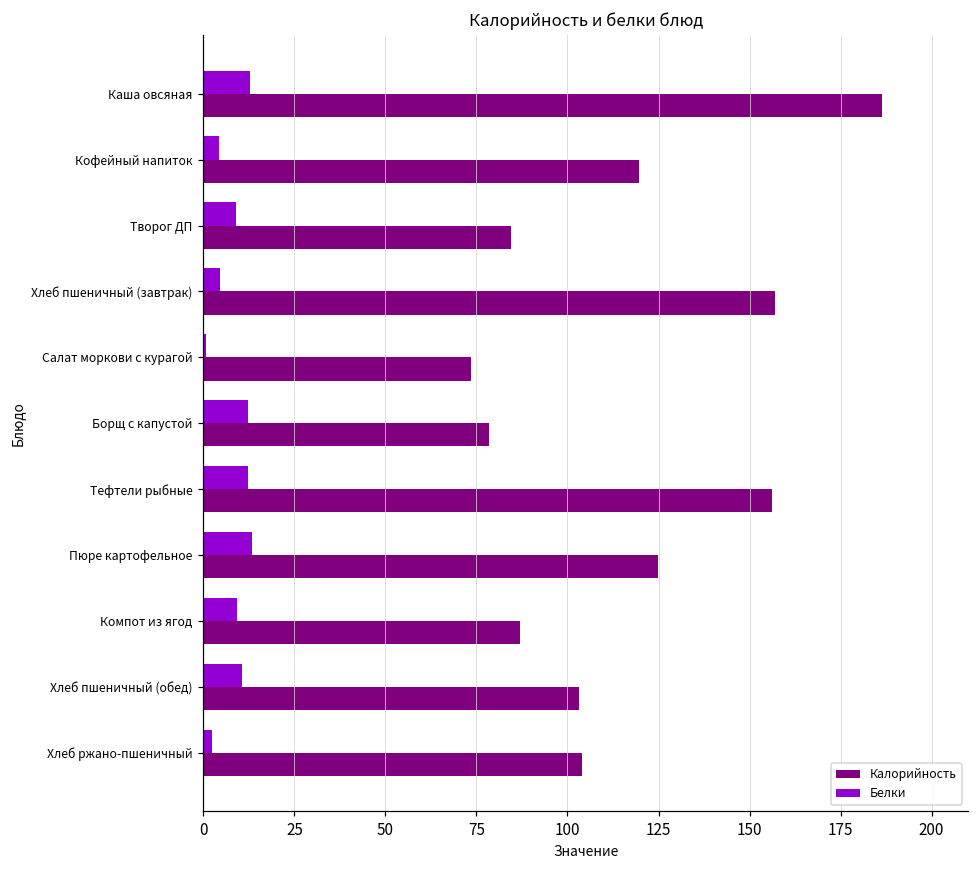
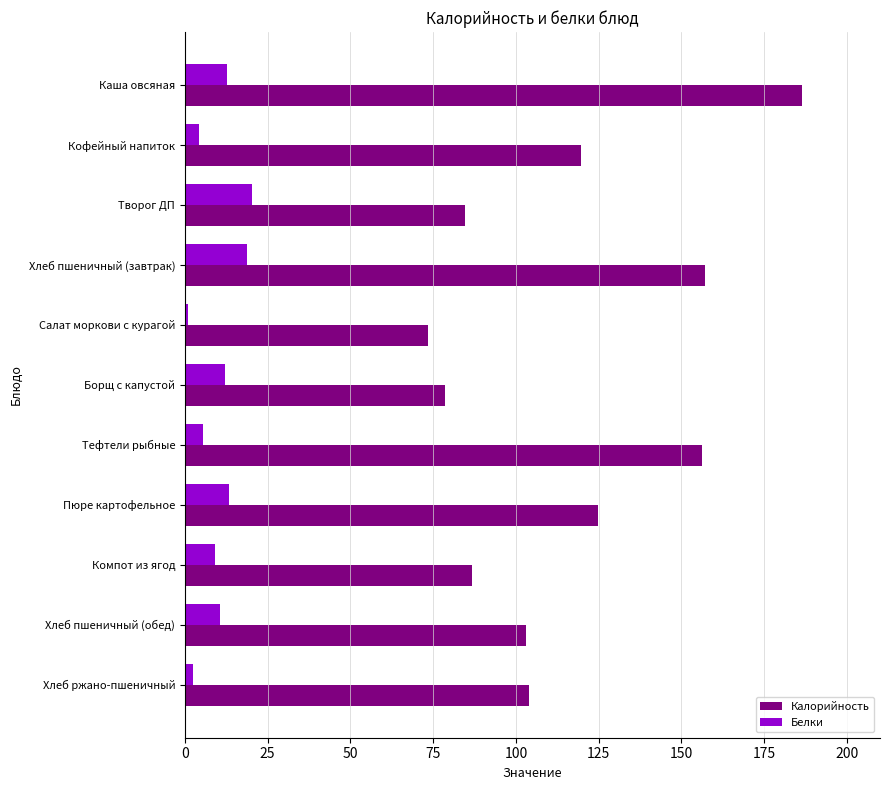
  {
    "Калорийность": {
      "Каша овсяная": 187,
      "Кофейный напиток": 120,
      "Творог ДП": 85,
      "Хлеб пшеничный (завтрак)": 157,
      "Салат моркови с курагой": 74,
      "Борщ с капустой": 79,
      "Тефтели рыбные": 156,
      "Пюре картофельное": 125,
      "Компот из ягод": 87,
      "Хлеб пшеничный (обед)": 103,
      "Хлеб ржано-пшеничный": 104
    },
    "Белки": {
      "Каша овсяная": 13,
      "Кофейный напиток": 4,
-     "Творог ДП": 9,
-     "Хлеб пшеничный (завтрак)": 5,
+     "Творог ДП": 20,
+     "Хлеб пшеничный (завтрак)": 19,
      "Салат моркови с курагой": 1,
      "Борщ с капустой": 12,
-     "Тефтели рыбные": 12,
+     "Тефтели рыбные": 6,
      "Пюре картофельное": 13,
      "Компот из ягод": 9,
      "Хлеб пшеничный (обед)": 11,
      "Хлеб ржано-пшеничный": 2
    }
  }
